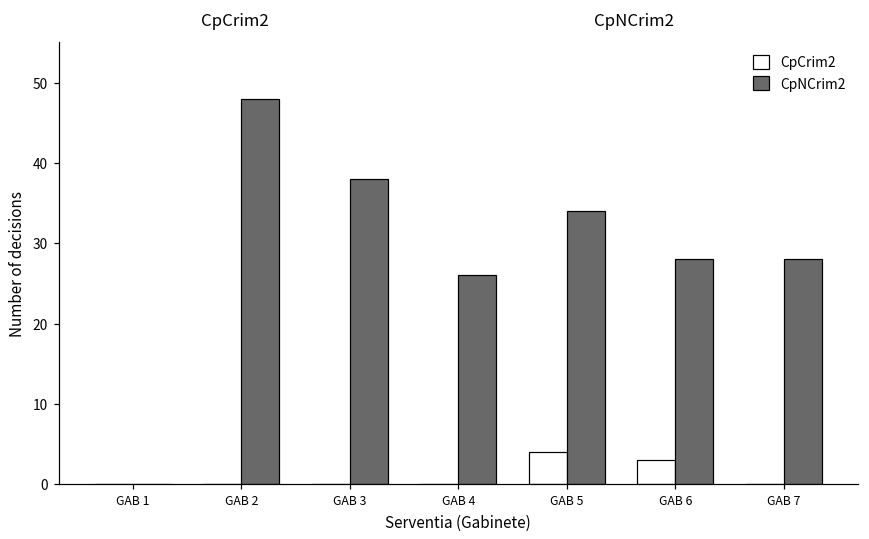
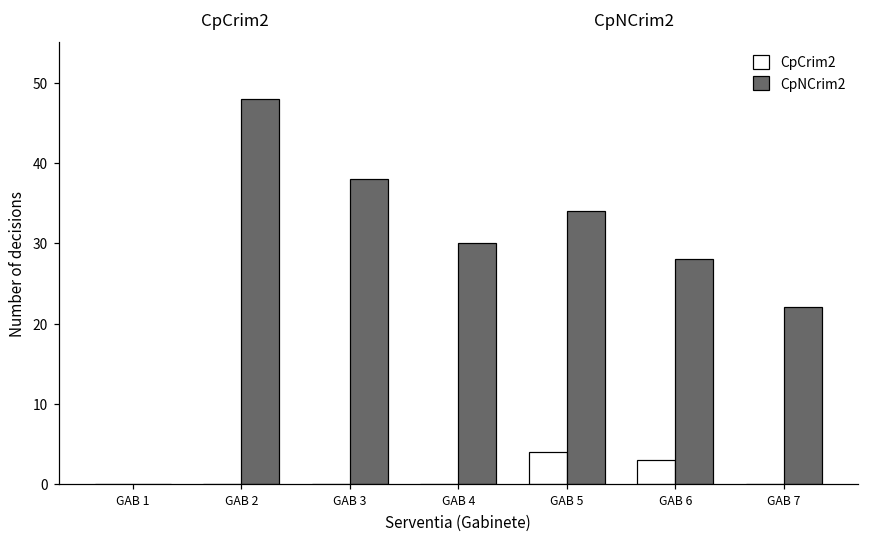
  {
    "CpCrim2": {
      "GAB 1": 0,
      "GAB 2": 0,
      "GAB 3": 0,
      "GAB 4": 0,
      "GAB 5": 4,
      "GAB 6": 3,
      "GAB 7": 0
    },
    "CpNCrim2": {
      "GAB 1": 0,
      "GAB 2": 48,
      "GAB 3": 38,
-     "GAB 4": 26,
+     "GAB 4": 30,
      "GAB 5": 34,
      "GAB 6": 28,
-     "GAB 7": 28
+     "GAB 7": 22
    }
  }
